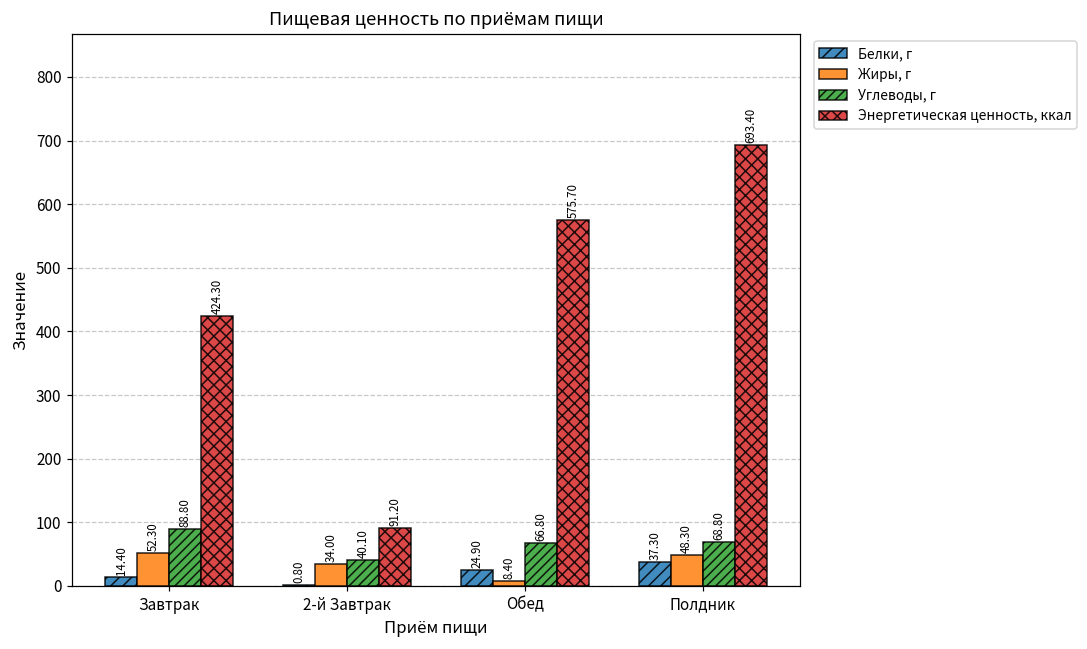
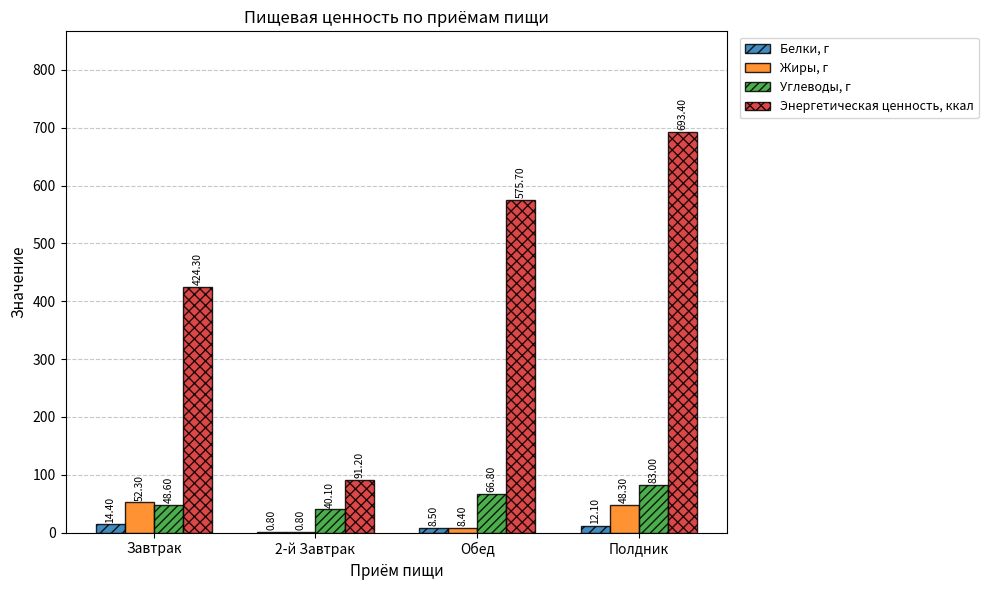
  {
    "Белки, г": {
      "Завтрак": 14.40,
      "2-й Завтрак": 0.80,
-     "Обед": 24.90,
-     "Полдник": 37.30
+     "Обед": 8.50,
+     "Полдник": 12.10
    },
    "Жиры, г": {
      "Завтрак": 52.30,
-     "2-й Завтрак": 34.00,
+     "2-й Завтрак": 0.80,
      "Обед": 8.40,
      "Полдник": 48.30
    },
    "Углеводы, г": {
-     "Завтрак": 88.80,
+     "Завтрак": 48.60,
      "2-й Завтрак": 40.10,
      "Обед": 66.80,
-     "Полдник": 68.80
+     "Полдник": 83.00
    },
    "Энергетическая ценность, ккал": {
      "Завтрак": 424.30,
      "2-й Завтрак": 91.20,
      "Обед": 575.70,
      "Полдник": 693.40
    }
  }
